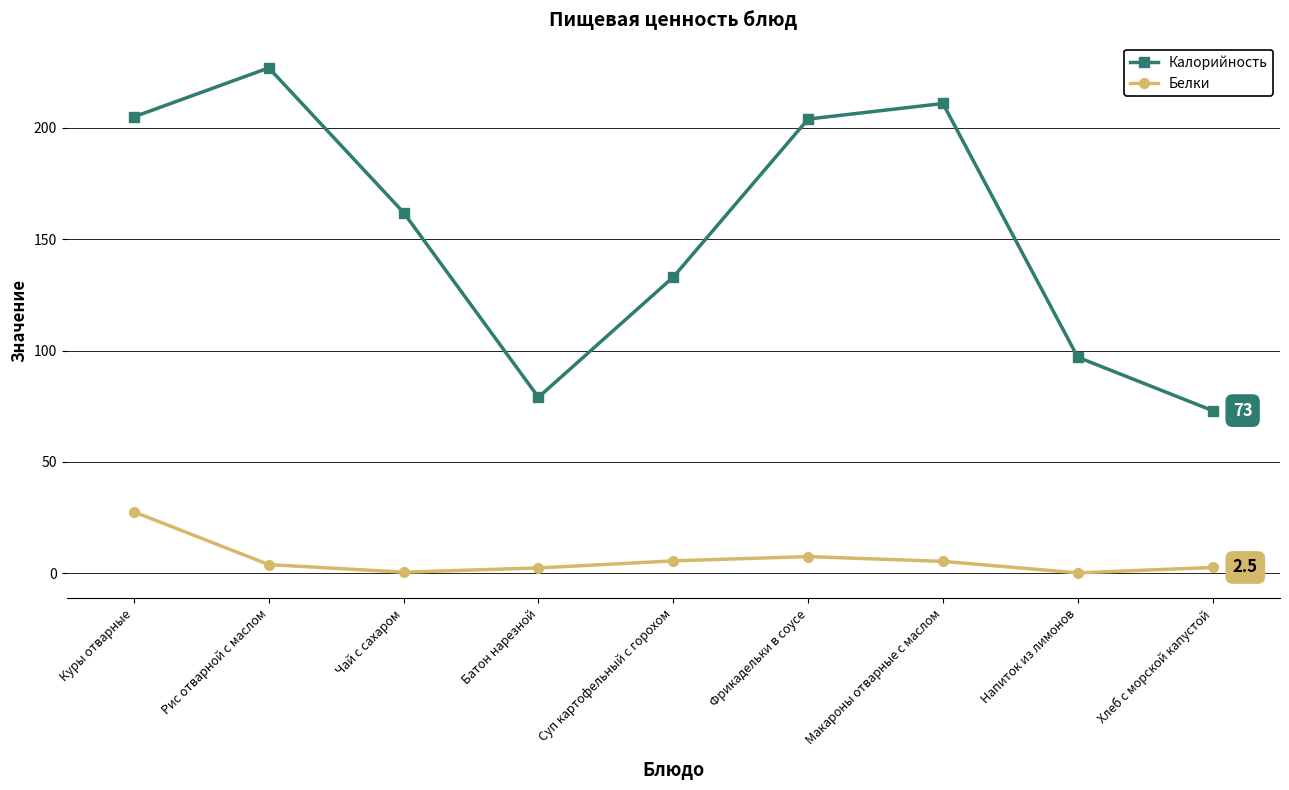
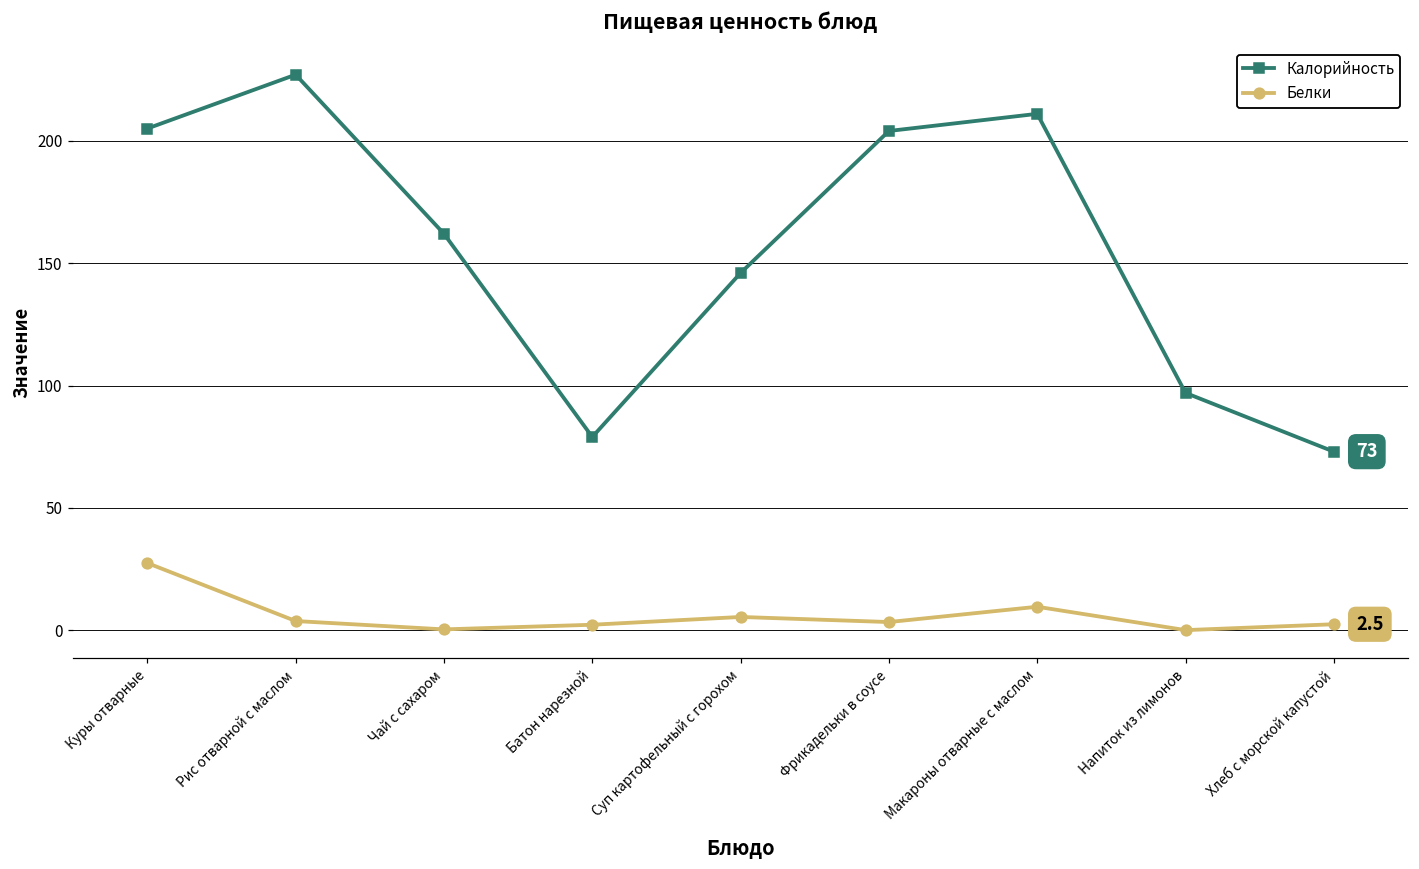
  {
    "Калорийность": {
      "Куры отварные": 205,
      "Рис отварной с маслом": 227,
      "Чай с сахаром": 162,
      "Батон нарезной": 79,
-     "Суп картофельный с горохом": 133,
+     "Суп картофельный с горохом": 146,
      "Фрикадельки в соусе": 204,
      "Макароны отварные с маслом": 211,
      "Напиток из лимонов": 97
    },
    "Белки": {
      "Куры отварные": 28,
      "Рис отварной с маслом": 4,
      "Чай с сахаром": 0,
      "Батон нарезной": 2,
      "Суп картофельный с горохом": 5,
-     "Фрикадельки в соусе": 7,
-     "Макароны отварные с маслом": 5,
+     "Фрикадельки в соусе": 3,
+     "Макароны отварные с маслом": 10,
      "Напиток из лимонов": 0
    }
  }
